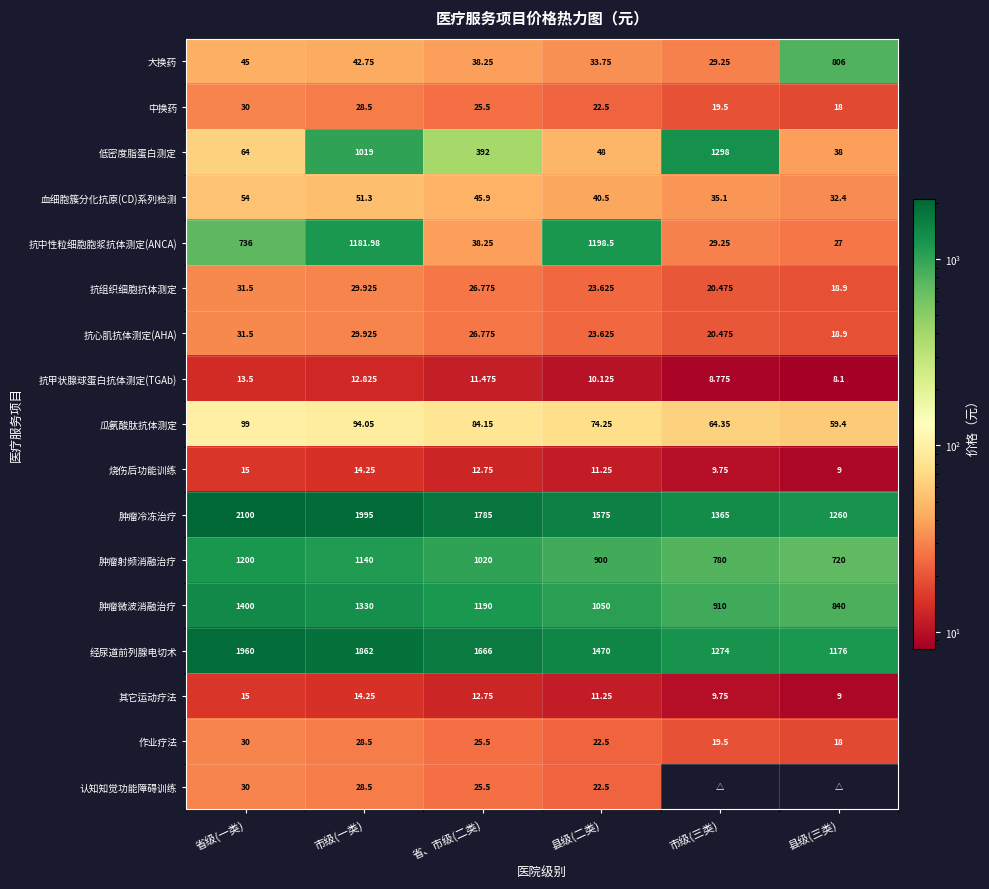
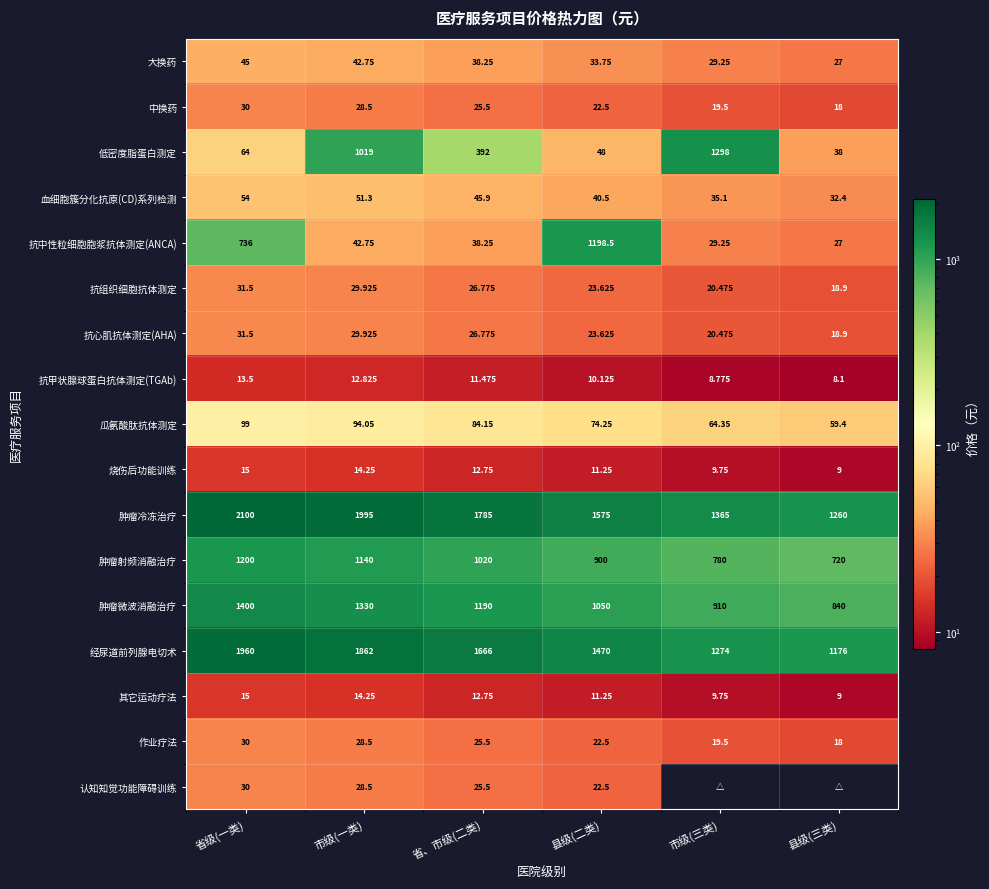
  {
    "大换药": {
      "省级(一类)": 45,
      "市级(一类)": 42.75,
      "省、市级(二类)": 38.25,
      "县级(二类)": 33.75,
      "市级(三类)": 29.25,
-     "县级(三类)": 806
+     "县级(三类)": 27
    },
    "中换药": {
      "省级(一类)": 30,
      "市级(一类)": 28.5,
      "省、市级(二类)": 25.5,
      "县级(二类)": 22.5,
      "市级(三类)": 19.5,
      "县级(三类)": 18
    },
    "低密度脂蛋白测定": {
      "省级(一类)": 64,
      "市级(一类)": 1019,
      "省、市级(二类)": 392,
      "县级(二类)": 48,
      "市级(三类)": 1298,
      "县级(三类)": 38
    },
    "血细胞簇分化抗原(CD)系列检测": {
      "省级(一类)": 54,
      "市级(一类)": 51.3,
      "省、市级(二类)": 45.9,
      "县级(二类)": 40.5,
      "市级(三类)": 35.1,
      "县级(三类)": 32.4
    },
    "抗中性粒细胞胞浆抗体测定(ANCA)": {
      "省级(一类)": 736,
-     "市级(一类)": 1181.98,
+     "市级(一类)": 42.75,
      "省、市级(二类)": 38.25,
      "县级(二类)": 1198.5,
      "市级(三类)": 29.25,
      "县级(三类)": 27
    },
    "抗组织细胞抗体测定": {
      "省级(一类)": 31.5,
      "市级(一类)": 29.925,
      "省、市级(二类)": 26.775,
      "县级(二类)": 23.625,
      "市级(三类)": 20.475,
      "县级(三类)": 18.9
    },
    "抗心肌抗体测定(AHA)": {
      "省级(一类)": 31.5,
      "市级(一类)": 29.925,
      "省、市级(二类)": 26.775,
      "县级(二类)": 23.625,
      "市级(三类)": 20.475,
      "县级(三类)": 18.9
    },
    "抗甲状腺球蛋白抗体测定(TGAb)": {
      "省级(一类)": 13.5,
      "市级(一类)": 12.825,
      "省、市级(二类)": 11.475,
      "县级(二类)": 10.125,
      "市级(三类)": 8.775,
      "县级(三类)": 8.1
    },
    "瓜氨酸肽抗体测定": {
      "省级(一类)": 99,
      "市级(一类)": 94.05,
      "省、市级(二类)": 84.15,
      "县级(二类)": 74.25,
      "市级(三类)": 64.35,
      "县级(三类)": 59.4
    },
    "烧伤后功能训练": {
      "省级(一类)": 15,
      "市级(一类)": 14.25,
      "省、市级(二类)": 12.75,
      "县级(二类)": 11.25,
      "市级(三类)": 9.75,
      "县级(三类)": 9
    },
    "肿瘤冷冻治疗": {
      "省级(一类)": 2100,
      "市级(一类)": 1995,
      "省、市级(二类)": 1785,
      "县级(二类)": 1575,
      "市级(三类)": 1365,
      "县级(三类)": 1260
    },
    "肿瘤射频消融治疗": {
      "省级(一类)": 1200,
      "市级(一类)": 1140,
      "省、市级(二类)": 1020,
      "县级(二类)": 900,
      "市级(三类)": 780,
      "县级(三类)": 720
    },
    "肿瘤微波消融治疗": {
      "省级(一类)": 1400,
      "市级(一类)": 1330,
      "省、市级(二类)": 1190,
      "县级(二类)": 1050,
      "市级(三类)": 910,
      "县级(三类)": 840
    },
    "经尿道前列腺电切术": {
      "省级(一类)": 1960,
      "市级(一类)": 1862,
      "省、市级(二类)": 1666,
      "县级(二类)": 1470,
      "市级(三类)": 1274,
      "县级(三类)": 1176
    },
    "其它运动疗法": {
      "省级(一类)": 15,
      "市级(一类)": 14.25,
      "省、市级(二类)": 12.75,
      "县级(二类)": 11.25,
      "市级(三类)": 9.75,
      "县级(三类)": 9
    },
    "作业疗法": {
      "省级(一类)": 30,
      "市级(一类)": 28.5,
      "省、市级(二类)": 25.5,
      "县级(二类)": 22.5,
      "市级(三类)": 19.5,
      "县级(三类)": 18
    },
    "认知知觉功能障碍训练": {
      "省级(一类)": 30,
      "市级(一类)": 28.5,
      "省、市级(二类)": 25.5,
      "县级(二类)": 22.5
    }
  }
